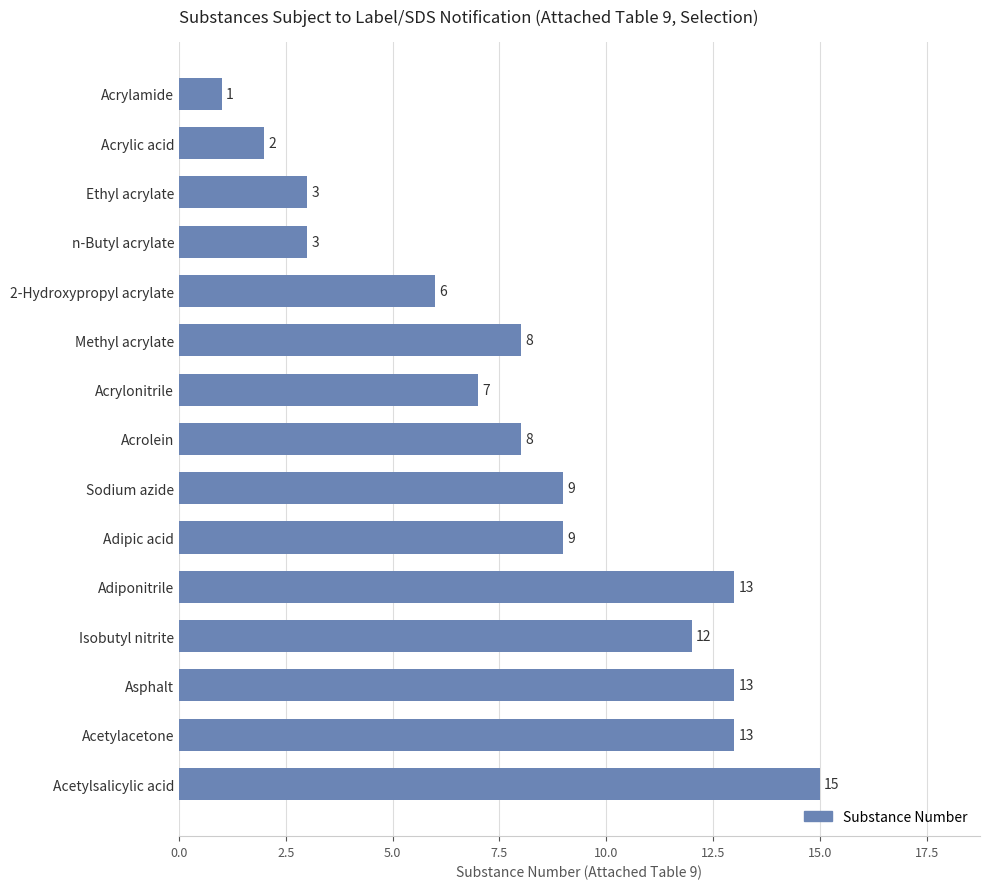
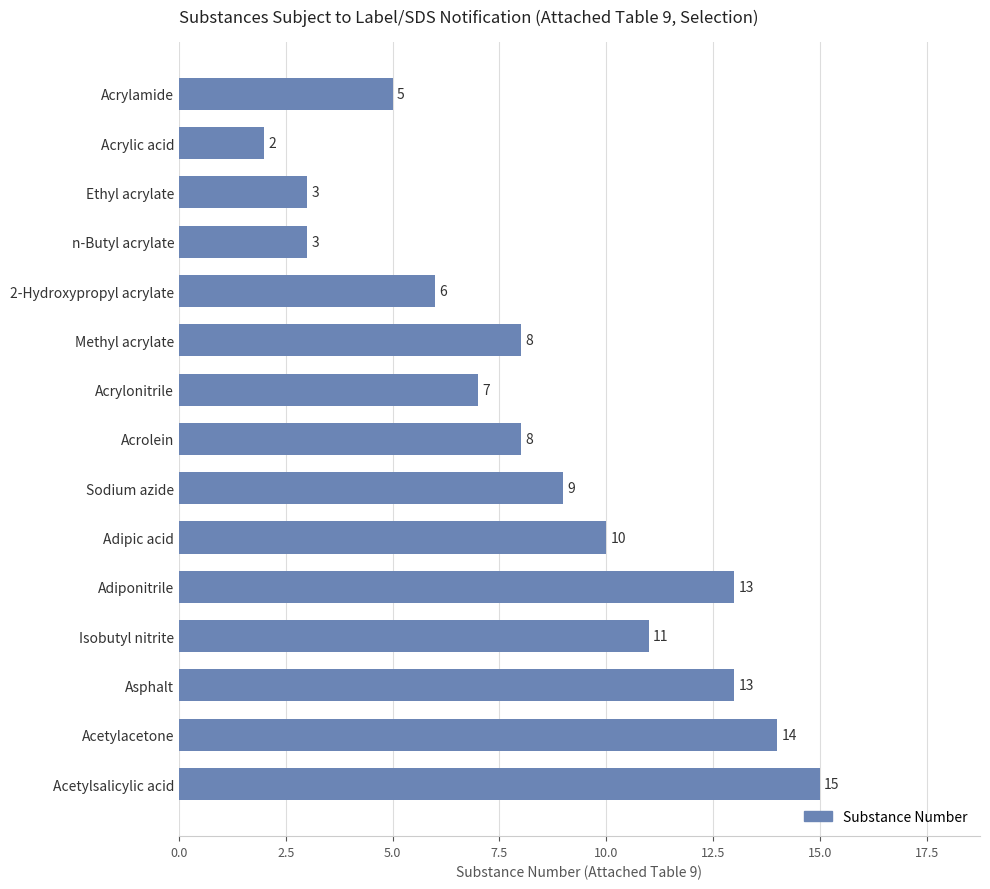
  {
-   "Acrylamide": 1,
+   "Acrylamide": 5,
    "Acrylic acid": 2,
    "Ethyl acrylate": 3,
    "n-Butyl acrylate": 3,
    "2-Hydroxypropyl acrylate": 6,
    "Methyl acrylate": 8,
    "Acrylonitrile": 7,
    "Acrolein": 8,
    "Sodium azide": 9,
-   "Adipic acid": 9,
+   "Adipic acid": 10,
    "Adiponitrile": 13,
-   "Isobutyl nitrite": 12,
+   "Isobutyl nitrite": 11,
    "Asphalt": 13,
-   "Acetylacetone": 13,
+   "Acetylacetone": 14,
    "Acetylsalicylic acid": 15
  }
